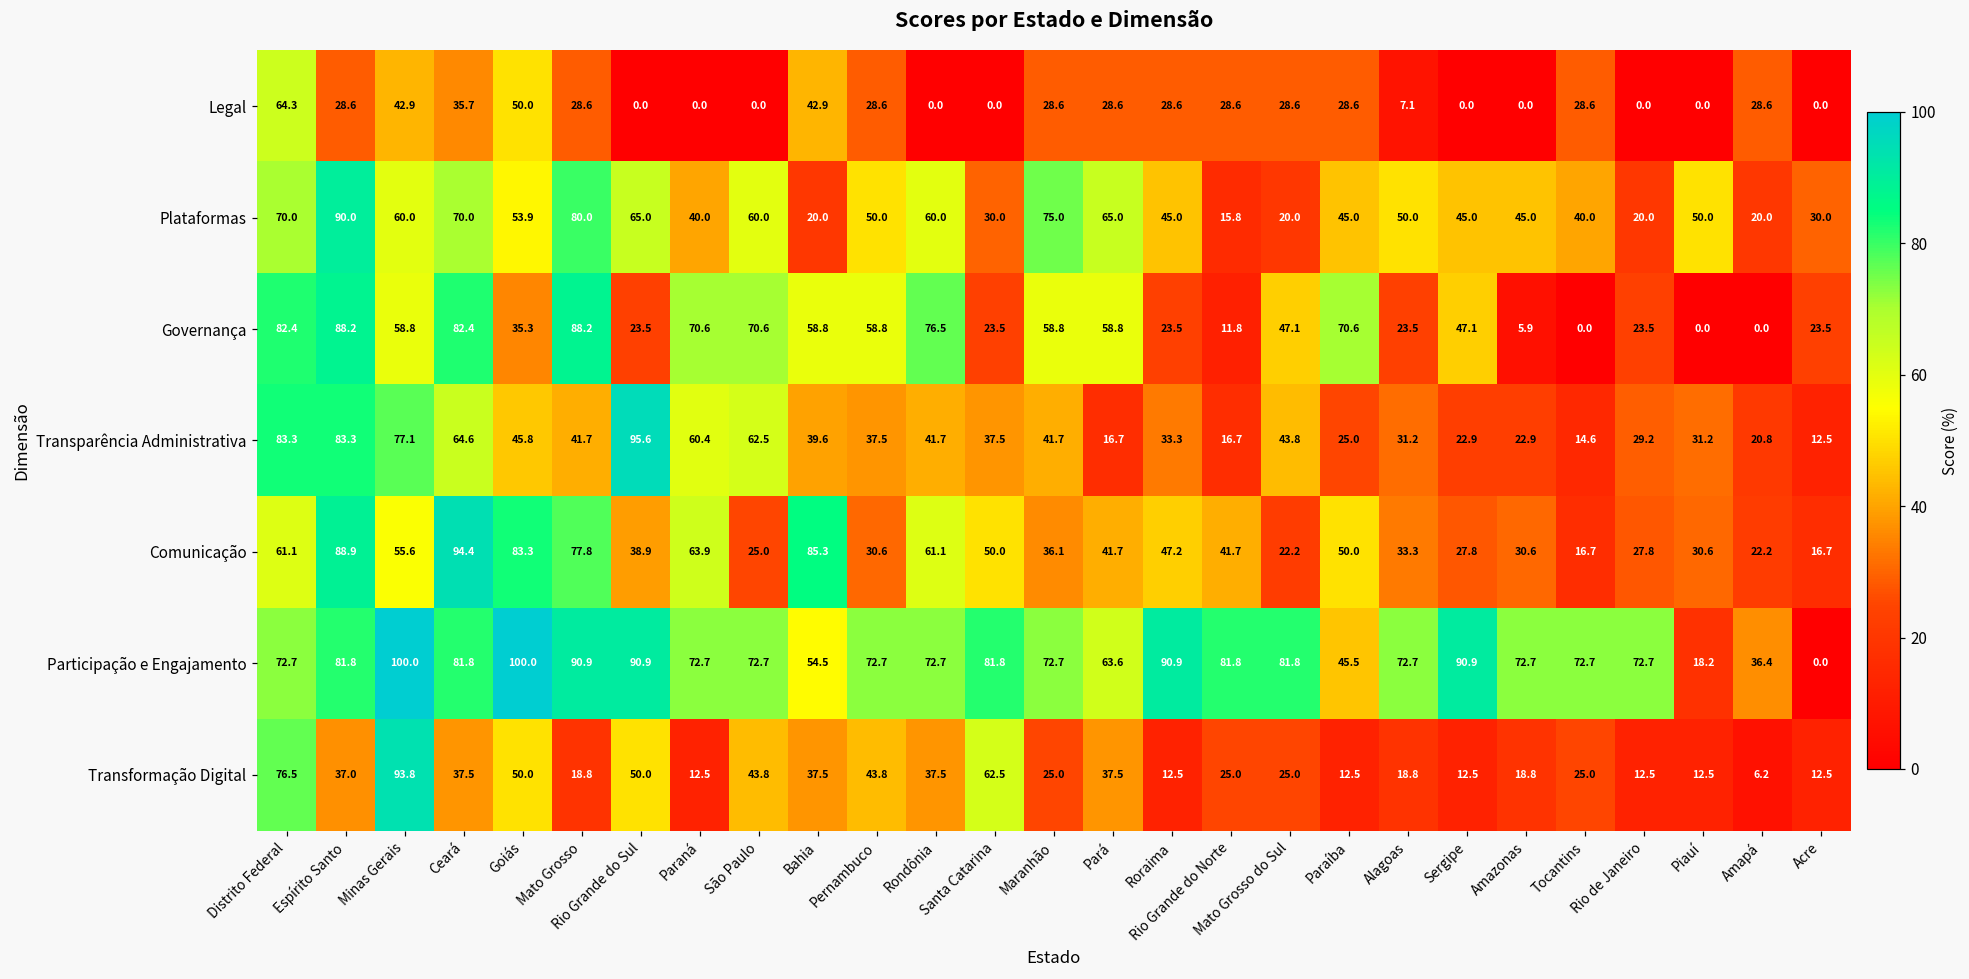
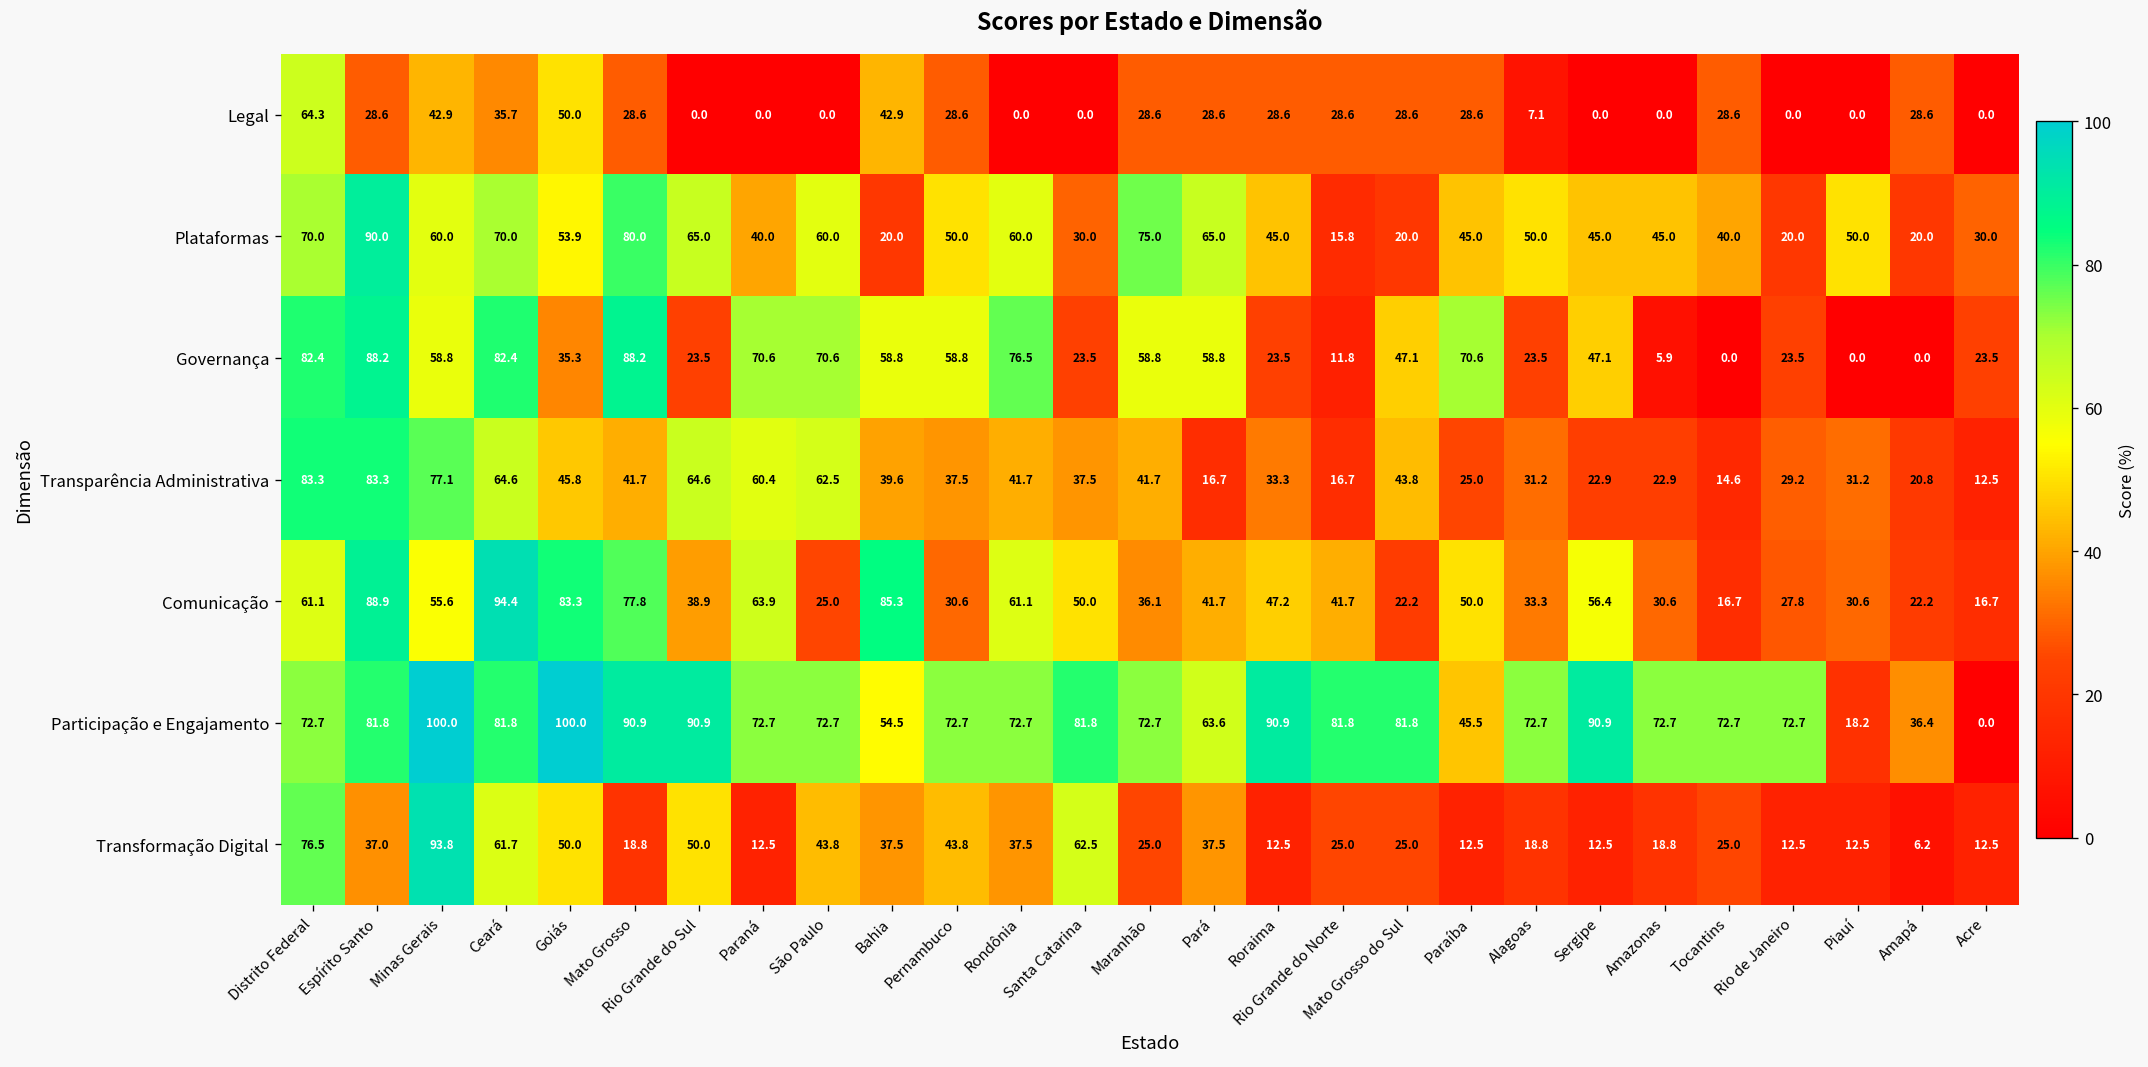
  {
    "Legal": {
      "Distrito Federal": 64.3,
      "Espírito Santo": 28.6,
      "Minas Gerais": 42.9,
      "Ceará": 35.7,
      "Goiás": 50.0,
      "Mato Grosso": 28.6,
      "Rio Grande do Sul": 0.0,
      "Paraná": 0.0,
      "São Paulo": 0.0,
      "Bahia": 42.9,
      "Pernambuco": 28.6,
      "Rondônia": 0.0,
      "Santa Catarina": 0.0,
      "Maranhão": 28.6,
      "Pará": 28.6,
      "Roraima": 28.6,
      "Rio Grande do Norte": 28.6,
      "Mato Grosso do Sul": 28.6,
      "Paraíba": 28.6,
      "Alagoas": 7.1,
      "Sergipe": 0.0,
      "Amazonas": 0.0,
      "Tocantins": 28.6,
      "Rio de Janeiro": 0.0,
      "Piauí": 0.0,
      "Amapá": 28.6,
      "Acre": 0.0
    },
    "Plataformas": {
      "Distrito Federal": 70.0,
      "Espírito Santo": 90.0,
      "Minas Gerais": 60.0,
      "Ceará": 70.0,
      "Goiás": 53.9,
      "Mato Grosso": 80.0,
      "Rio Grande do Sul": 65.0,
      "Paraná": 40.0,
      "São Paulo": 60.0,
      "Bahia": 20.0,
      "Pernambuco": 50.0,
      "Rondônia": 60.0,
      "Santa Catarina": 30.0,
      "Maranhão": 75.0,
      "Pará": 65.0,
      "Roraima": 45.0,
      "Rio Grande do Norte": 15.8,
      "Mato Grosso do Sul": 20.0,
      "Paraíba": 45.0,
      "Alagoas": 50.0,
      "Sergipe": 45.0,
      "Amazonas": 45.0,
      "Tocantins": 40.0,
      "Rio de Janeiro": 20.0,
      "Piauí": 50.0,
      "Amapá": 20.0,
      "Acre": 30.0
    },
    "Governança": {
      "Distrito Federal": 82.4,
      "Espírito Santo": 88.2,
      "Minas Gerais": 58.8,
      "Ceará": 82.4,
      "Goiás": 35.3,
      "Mato Grosso": 88.2,
      "Rio Grande do Sul": 23.5,
      "Paraná": 70.6,
      "São Paulo": 70.6,
      "Bahia": 58.8,
      "Pernambuco": 58.8,
      "Rondônia": 76.5,
      "Santa Catarina": 23.5,
      "Maranhão": 58.8,
      "Pará": 58.8,
      "Roraima": 23.5,
      "Rio Grande do Norte": 11.8,
      "Mato Grosso do Sul": 47.1,
      "Paraíba": 70.6,
      "Alagoas": 23.5,
      "Sergipe": 47.1,
      "Amazonas": 5.9,
      "Tocantins": 0.0,
      "Rio de Janeiro": 23.5,
      "Piauí": 0.0,
      "Amapá": 0.0,
      "Acre": 23.5
    },
    "Transparência Administrativa": {
      "Distrito Federal": 83.3,
      "Espírito Santo": 83.3,
      "Minas Gerais": 77.1,
      "Ceará": 64.6,
      "Goiás": 45.8,
      "Mato Grosso": 41.7,
-     "Rio Grande do Sul": 95.6,
+     "Rio Grande do Sul": 64.6,
      "Paraná": 60.4,
      "São Paulo": 62.5,
      "Bahia": 39.6,
      "Pernambuco": 37.5,
      "Rondônia": 41.7,
      "Santa Catarina": 37.5,
      "Maranhão": 41.7,
      "Pará": 16.7,
      "Roraima": 33.3,
      "Rio Grande do Norte": 16.7,
      "Mato Grosso do Sul": 43.8,
      "Paraíba": 25.0,
      "Alagoas": 31.2,
      "Sergipe": 22.9,
      "Amazonas": 22.9,
      "Tocantins": 14.6,
      "Rio de Janeiro": 29.2,
      "Piauí": 31.2,
      "Amapá": 20.8,
      "Acre": 12.5
    },
    "Comunicação": {
      "Distrito Federal": 61.1,
      "Espírito Santo": 88.9,
      "Minas Gerais": 55.6,
      "Ceará": 94.4,
      "Goiás": 83.3,
      "Mato Grosso": 77.8,
      "Rio Grande do Sul": 38.9,
      "Paraná": 63.9,
      "São Paulo": 25.0,
      "Bahia": 85.3,
      "Pernambuco": 30.6,
      "Rondônia": 61.1,
      "Santa Catarina": 50.0,
      "Maranhão": 36.1,
      "Pará": 41.7,
      "Roraima": 47.2,
      "Rio Grande do Norte": 41.7,
      "Mato Grosso do Sul": 22.2,
      "Paraíba": 50.0,
      "Alagoas": 33.3,
-     "Sergipe": 27.8,
+     "Sergipe": 56.4,
      "Amazonas": 30.6,
      "Tocantins": 16.7,
      "Rio de Janeiro": 27.8,
      "Piauí": 30.6,
      "Amapá": 22.2,
      "Acre": 16.7
    },
    "Participação e Engajamento": {
      "Distrito Federal": 72.7,
      "Espírito Santo": 81.8,
      "Minas Gerais": 100.0,
      "Ceará": 81.8,
      "Goiás": 100.0,
      "Mato Grosso": 90.9,
      "Rio Grande do Sul": 90.9,
      "Paraná": 72.7,
      "São Paulo": 72.7,
      "Bahia": 54.5,
      "Pernambuco": 72.7,
      "Rondônia": 72.7,
      "Santa Catarina": 81.8,
      "Maranhão": 72.7,
      "Pará": 63.6,
      "Roraima": 90.9,
      "Rio Grande do Norte": 81.8,
      "Mato Grosso do Sul": 81.8,
      "Paraíba": 45.5,
      "Alagoas": 72.7,
      "Sergipe": 90.9,
      "Amazonas": 72.7,
      "Tocantins": 72.7,
      "Rio de Janeiro": 72.7,
      "Piauí": 18.2,
      "Amapá": 36.4,
      "Acre": 0.0
    },
    "Transformação Digital": {
      "Distrito Federal": 76.5,
      "Espírito Santo": 37.0,
      "Minas Gerais": 93.8,
-     "Ceará": 37.5,
+     "Ceará": 61.7,
      "Goiás": 50.0,
      "Mato Grosso": 18.8,
      "Rio Grande do Sul": 50.0,
      "Paraná": 12.5,
      "São Paulo": 43.8,
      "Bahia": 37.5,
      "Pernambuco": 43.8,
      "Rondônia": 37.5,
      "Santa Catarina": 62.5,
      "Maranhão": 25.0,
      "Pará": 37.5,
      "Roraima": 12.5,
      "Rio Grande do Norte": 25.0,
      "Mato Grosso do Sul": 25.0,
      "Paraíba": 12.5,
      "Alagoas": 18.8,
      "Sergipe": 12.5,
      "Amazonas": 18.8,
      "Tocantins": 25.0,
      "Rio de Janeiro": 12.5,
      "Piauí": 12.5,
      "Amapá": 6.2,
      "Acre": 12.5
    }
  }
